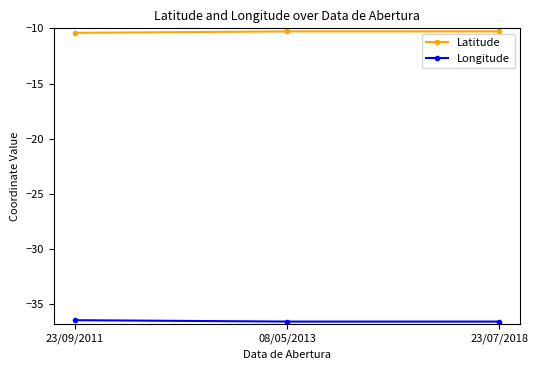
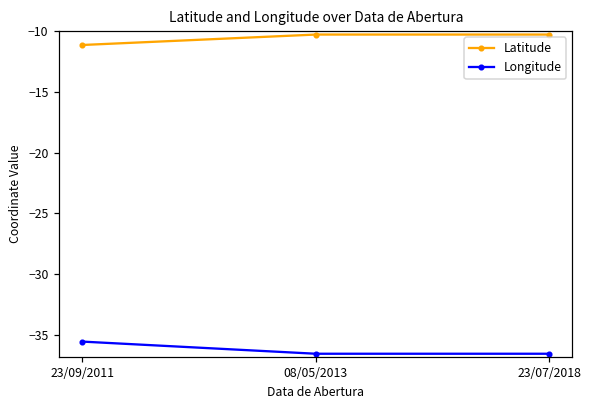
  {
    "Latitude": {
-     "23/09/2011": -10.4,
+     "23/09/2011": -11.1,
      "08/05/2013": -10.3,
      "23/07/2018": -10.3
    },
    "Longitude": {
-     "23/09/2011": -36.4,
+     "23/09/2011": -35.6,
      "08/05/2013": -36.6,
      "23/07/2018": -36.6
    }
  }
